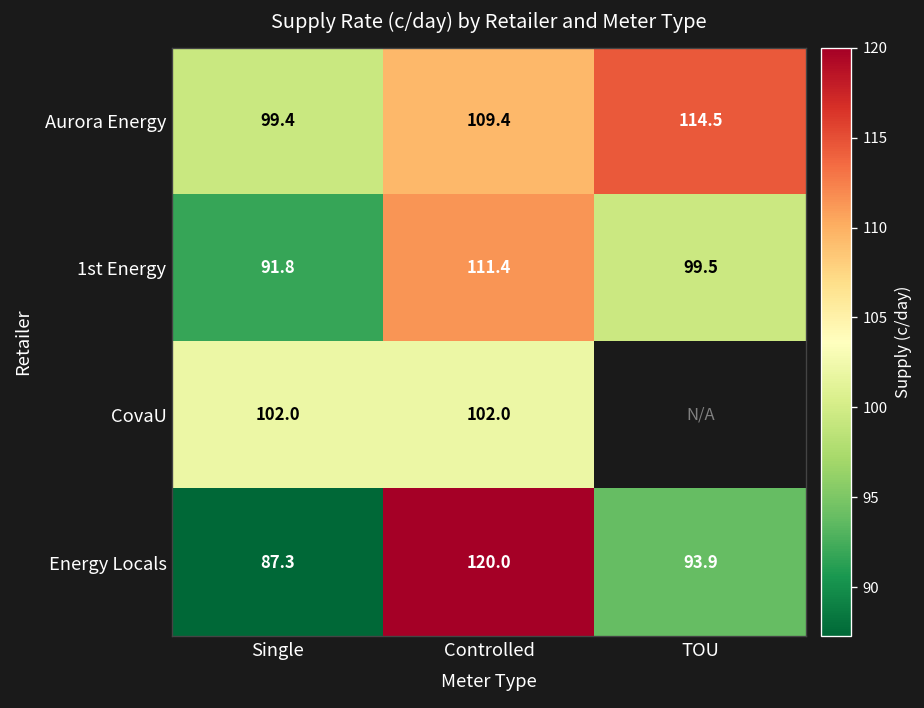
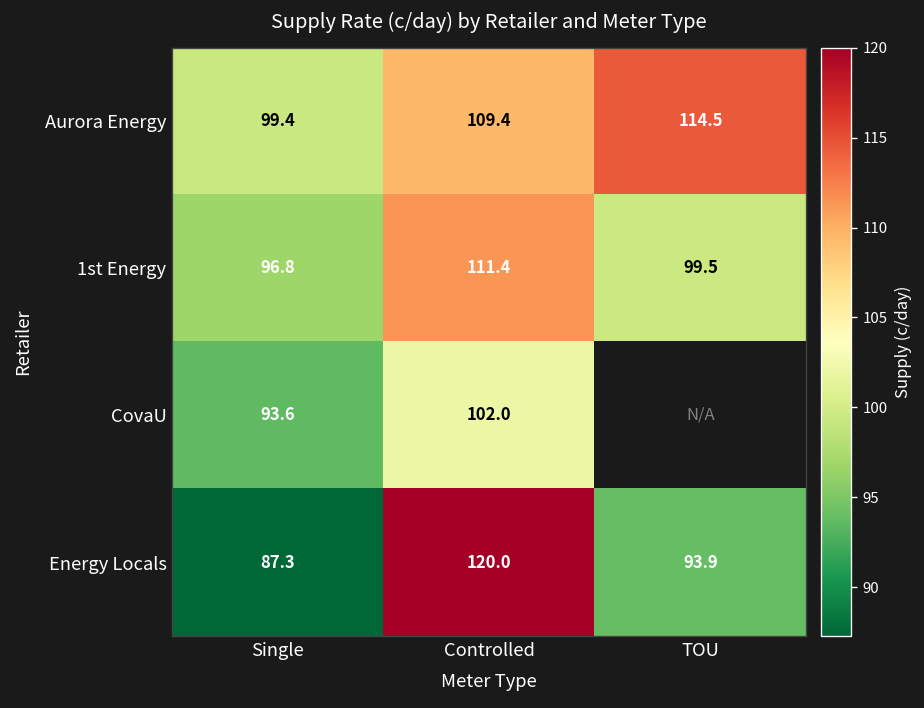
  {
    "Aurora Energy": {
      "Single": 99.4,
      "Controlled": 109.4,
      "TOU": 114.5
    },
    "1st Energy": {
-     "Single": 91.8,
+     "Single": 96.8,
      "Controlled": 111.4,
      "TOU": 99.5
    },
    "CovaU": {
-     "Single": 102.0,
+     "Single": 93.6,
      "Controlled": 102.0
    },
    "Energy Locals": {
      "Single": 87.3,
      "Controlled": 120.0,
      "TOU": 93.9
    }
  }
